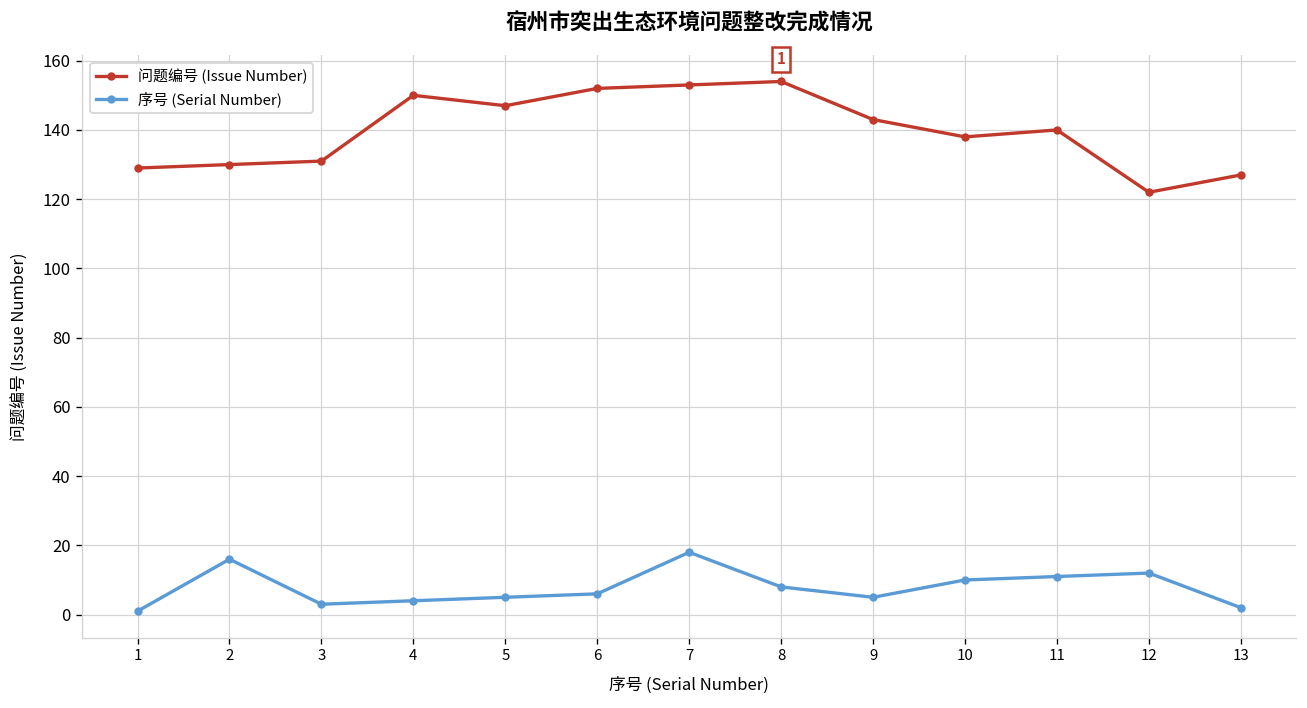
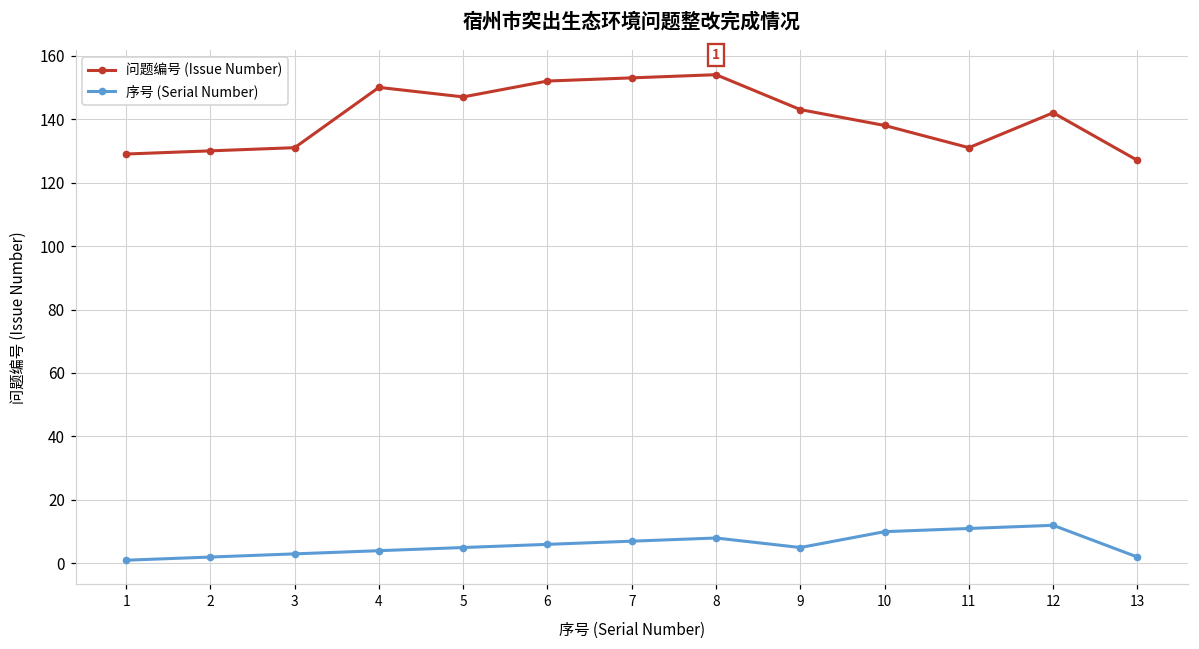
  {
    "问题编号 (Issue Number)": {
      "1": 129,
      "2": 130,
      "3": 131,
      "4": 150,
      "5": 147,
      "6": 152,
      "7": 153,
      "9": 143,
      "10": 138,
-     "11": 140,
-     "12": 122,
+     "11": 131,
+     "12": 142,
      "13": 127
    },
    "序号 (Serial Number)": {
      "1": 1,
-     "2": 16,
+     "2": 2,
      "3": 3,
      "4": 4,
      "5": 5,
      "6": 6,
-     "7": 18,
+     "7": 7,
      "8": 8,
      "9": 5,
      "10": 10,
      "11": 11,
      "12": 12,
      "13": 2
    }
  }
